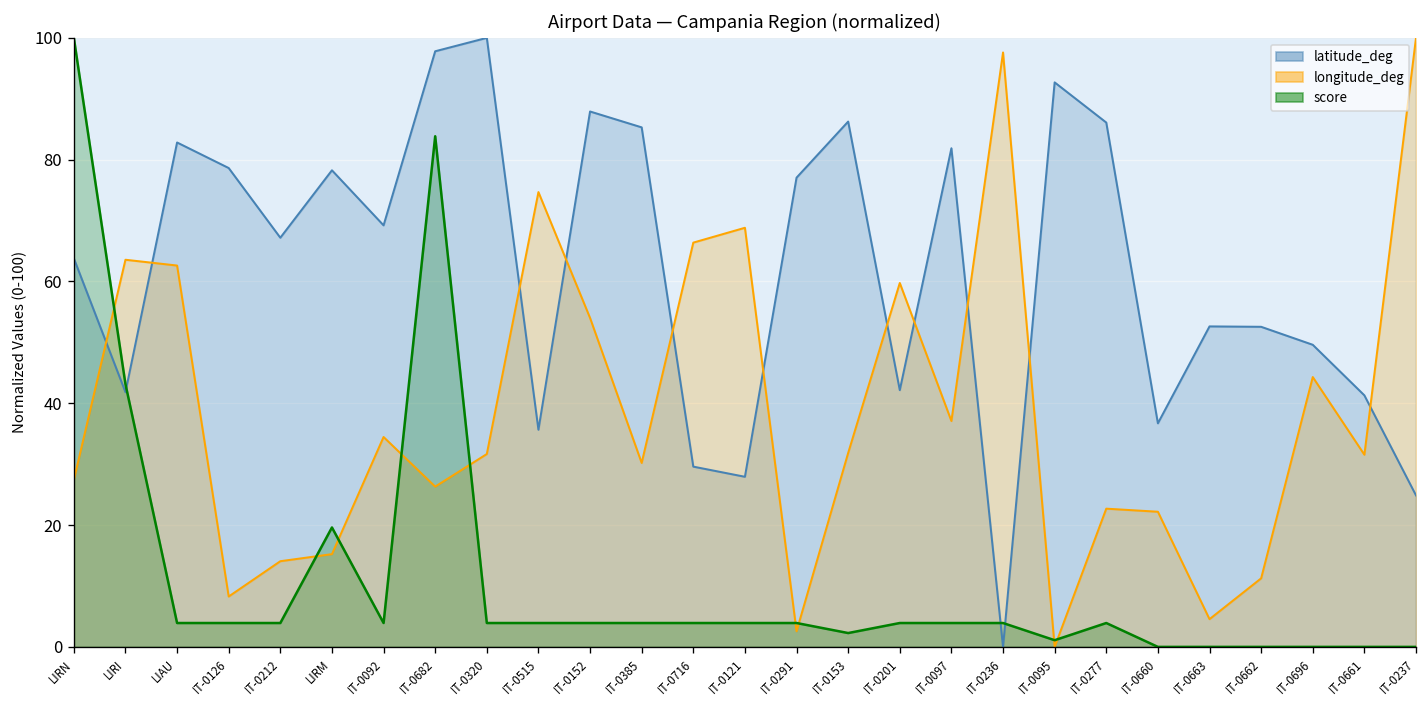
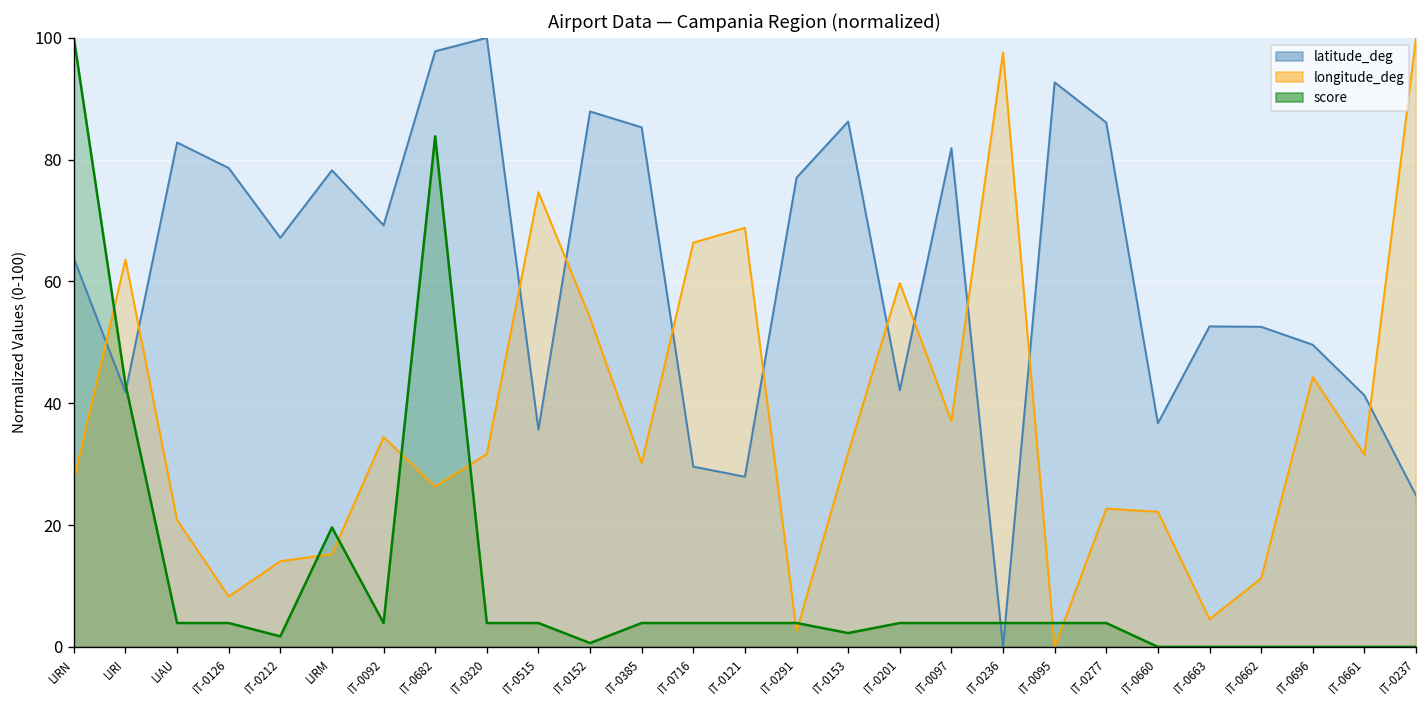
  {
    "longitude_deg": {
      "LIRN": 27,
      "LIRI": 64,
-     "LIAU": 63,
+     "LIAU": 21,
      "IT-0126": 8,
      "IT-0212": 14,
      "LIRM": 15,
      "IT-0092": 34,
      "IT-0682": 26,
      "IT-0320": 32,
      "IT-0515": 75,
      "IT-0152": 54,
      "IT-0385": 30,
      "IT-0716": 66,
      "IT-0121": 69,
      "IT-0291": 3,
      "IT-0153": 32,
      "IT-0201": 60,
      "IT-0097": 37,
      "IT-0236": 98,
      "IT-0095": 0,
      "IT-0277": 23,
      "IT-0660": 22,
      "IT-0663": 5,
      "IT-0662": 11,
      "IT-0696": 44,
      "IT-0661": 32
    },
    "score": {
      "LIRI": 43,
      "LIAU": 4,
      "IT-0126": 4,
-     "IT-0212": 4,
+     "IT-0212": 2,
      "LIRM": 20,
      "IT-0092": 4,
      "IT-0682": 84,
      "IT-0320": 4,
      "IT-0515": 4,
-     "IT-0152": 4,
+     "IT-0152": 1,
      "IT-0385": 4,
      "IT-0716": 4,
      "IT-0121": 4,
      "IT-0291": 4,
      "IT-0153": 2,
      "IT-0201": 4,
      "IT-0097": 4,
      "IT-0236": 4,
-     "IT-0095": 1,
+     "IT-0095": 4,
      "IT-0277": 4,
      "IT-0660": 0,
      "IT-0663": 0,
      "IT-0662": 0,
      "IT-0696": 0,
      "IT-0661": 0,
      "IT-0237": 0
    }
  }
